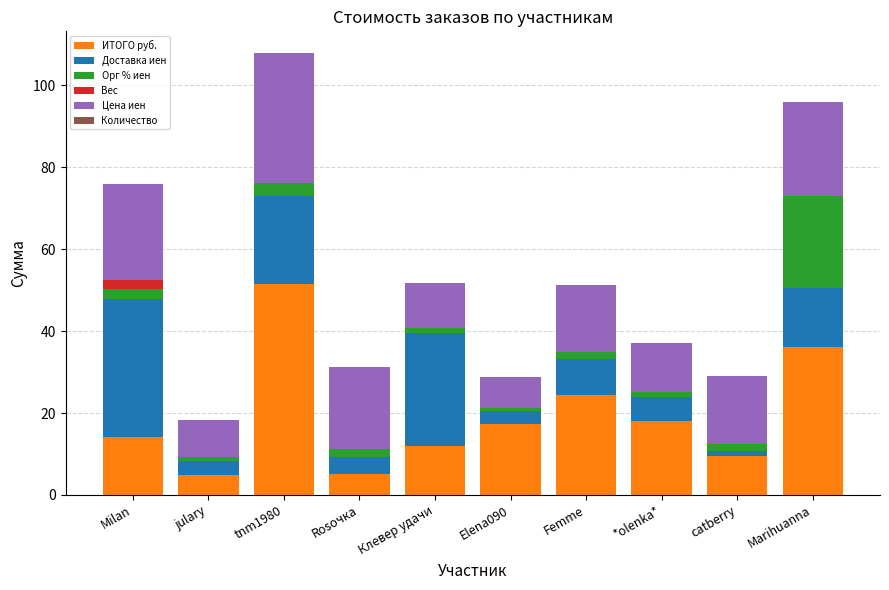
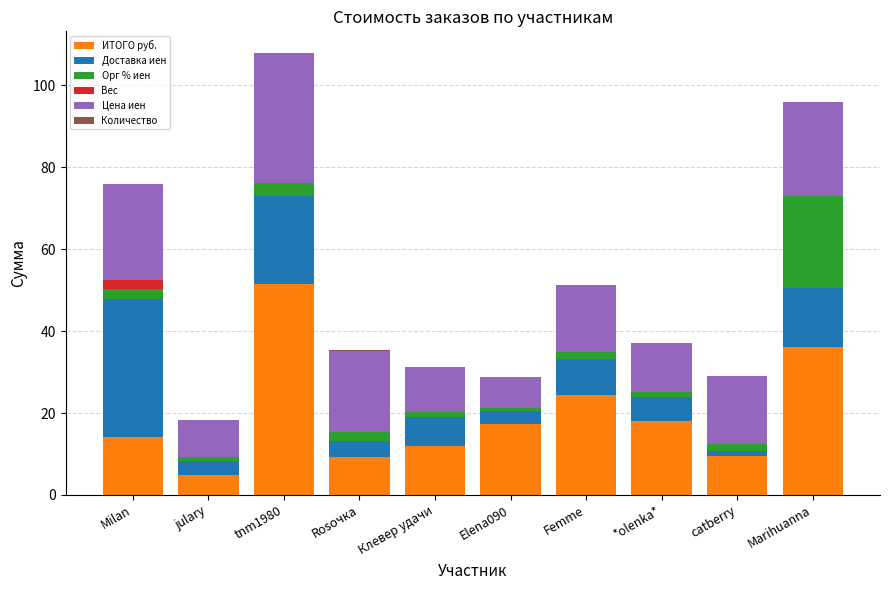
  {
    "ИТОГО руб.": {
      "Milan": 14,
      "julary": 5,
      "tnm1980": 52,
-     "Rosочка": 5,
+     "Rosочка": 9,
      "Клевер удачи": 12,
      "Elena090": 17,
      "Femme": 24,
      "*olenka*": 18,
      "catberry": 9,
      "Marihuanna": 36
    },
    "Доставка иен": {
      "Milan": 34,
      "julary": 4,
      "tnm1980": 21,
      "Rosочка": 4,
-     "Клевер удачи": 28,
+     "Клевер удачи": 7,
      "Elena090": 3,
      "Femme": 9,
      "*olenka*": 6,
      "catberry": 1,
      "Marihuanna": 14
    },
    "Орг % иен": {
      "Milan": 2,
      "julary": 1,
      "tnm1980": 3,
      "Rosочка": 2,
      "Клевер удачи": 1,
      "Elena090": 1,
      "Femme": 2,
      "*olenka*": 1,
      "catberry": 2,
      "Marihuanna": 22
    },
    "Вес": {
      "Milan": 2
    },
    "Количество": {
      "Milan": 23,
      "julary": 9,
      "tnm1980": 32,
      "Rosочка": 20,
      "Клевер удачи": 11,
      "Elena090": 8,
      "Femme": 17,
      "*olenka*": 12,
      "catberry": 17,
      "Marihuanna": 23
    }
  }
